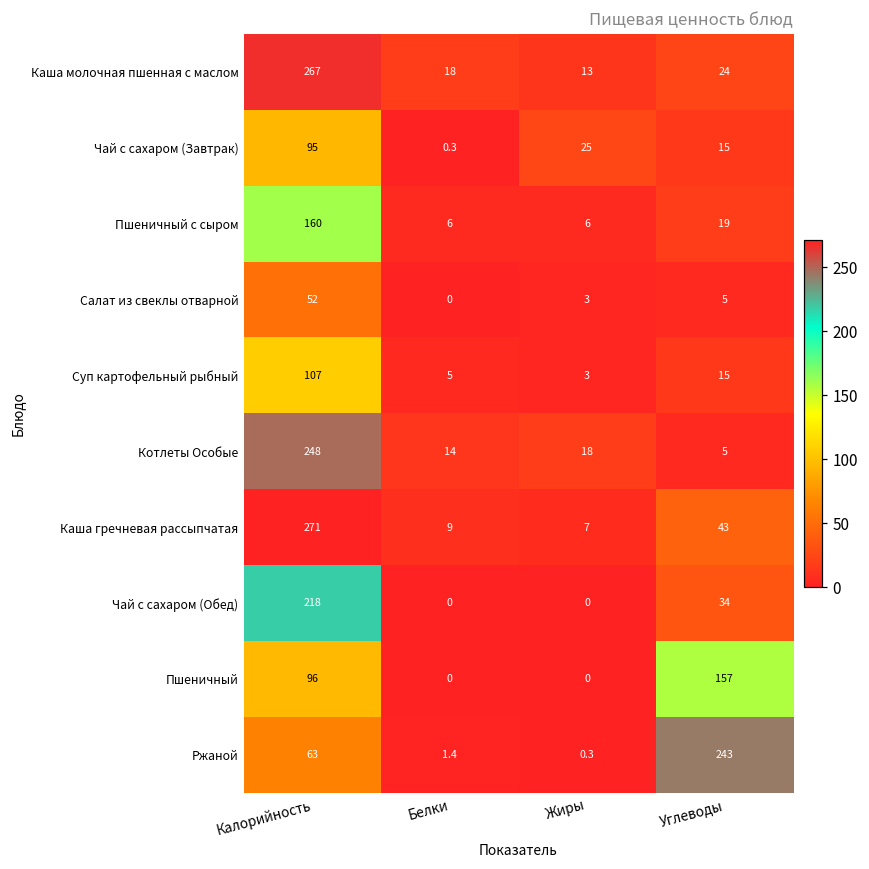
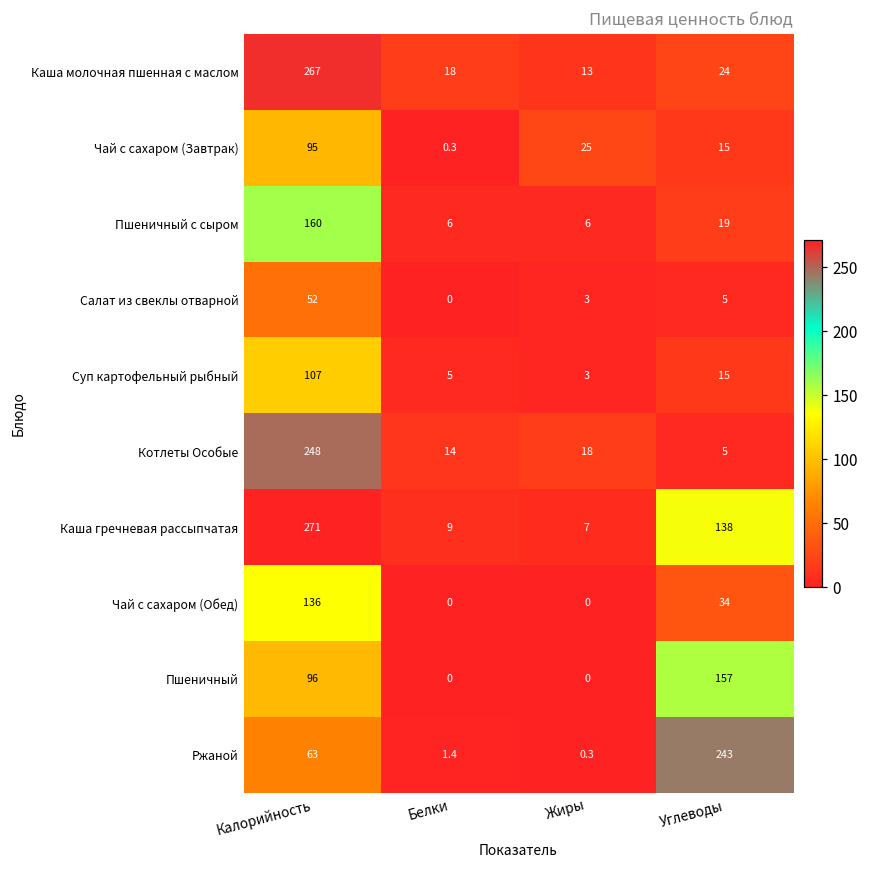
  {
    "Каша молочная пшенная с маслом": {
      "Калорийность": 267,
      "Белки": 18,
      "Жиры": 13,
      "Углеводы": 24
    },
    "Чай с сахаром (Завтрак)": {
      "Калорийность": 95,
      "Белки": 0.3,
      "Жиры": 25,
      "Углеводы": 15
    },
    "Пшеничный с сыром": {
      "Калорийность": 160,
      "Белки": 6,
      "Жиры": 6,
      "Углеводы": 19
    },
    "Салат из свеклы отварной": {
      "Калорийность": 52,
      "Белки": 0,
      "Жиры": 3,
      "Углеводы": 5
    },
    "Суп картофельный рыбный": {
      "Калорийность": 107,
      "Белки": 5,
      "Жиры": 3,
      "Углеводы": 15
    },
    "Котлеты Особые": {
      "Калорийность": 248,
      "Белки": 14,
      "Жиры": 18,
      "Углеводы": 5
    },
    "Каша гречневая рассыпчатая": {
      "Калорийность": 271,
      "Белки": 9,
      "Жиры": 7,
-     "Углеводы": 43
+     "Углеводы": 138
    },
    "Чай с сахаром (Обед)": {
-     "Калорийность": 218,
+     "Калорийность": 136,
      "Белки": 0,
      "Жиры": 0,
      "Углеводы": 34
    },
    "Пшеничный": {
      "Калорийность": 96,
      "Белки": 0,
      "Жиры": 0,
      "Углеводы": 157
    },
    "Ржаной": {
      "Калорийность": 63,
      "Белки": 1.4,
      "Жиры": 0.3,
      "Углеводы": 243
    }
  }
